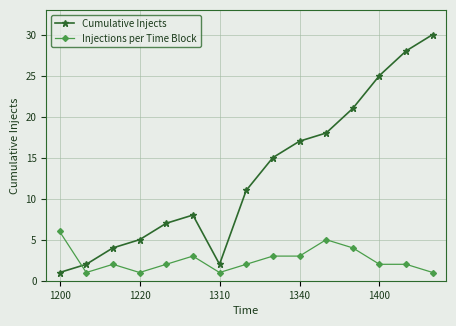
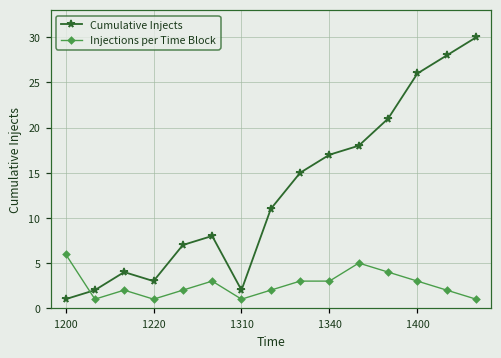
  {
    "Cumulative Injects": {
      "1200": 1,
-     "1220": 5,
+     "1220": 3,
      "1310": 2,
      "1340": 17,
-     "1400": 25
+     "1400": 26
    },
    "Injections per Time Block": {
      "1200": 6,
      "1220": 1,
      "1310": 1,
      "1340": 3,
-     "1400": 2
+     "1400": 3
    }
  }
